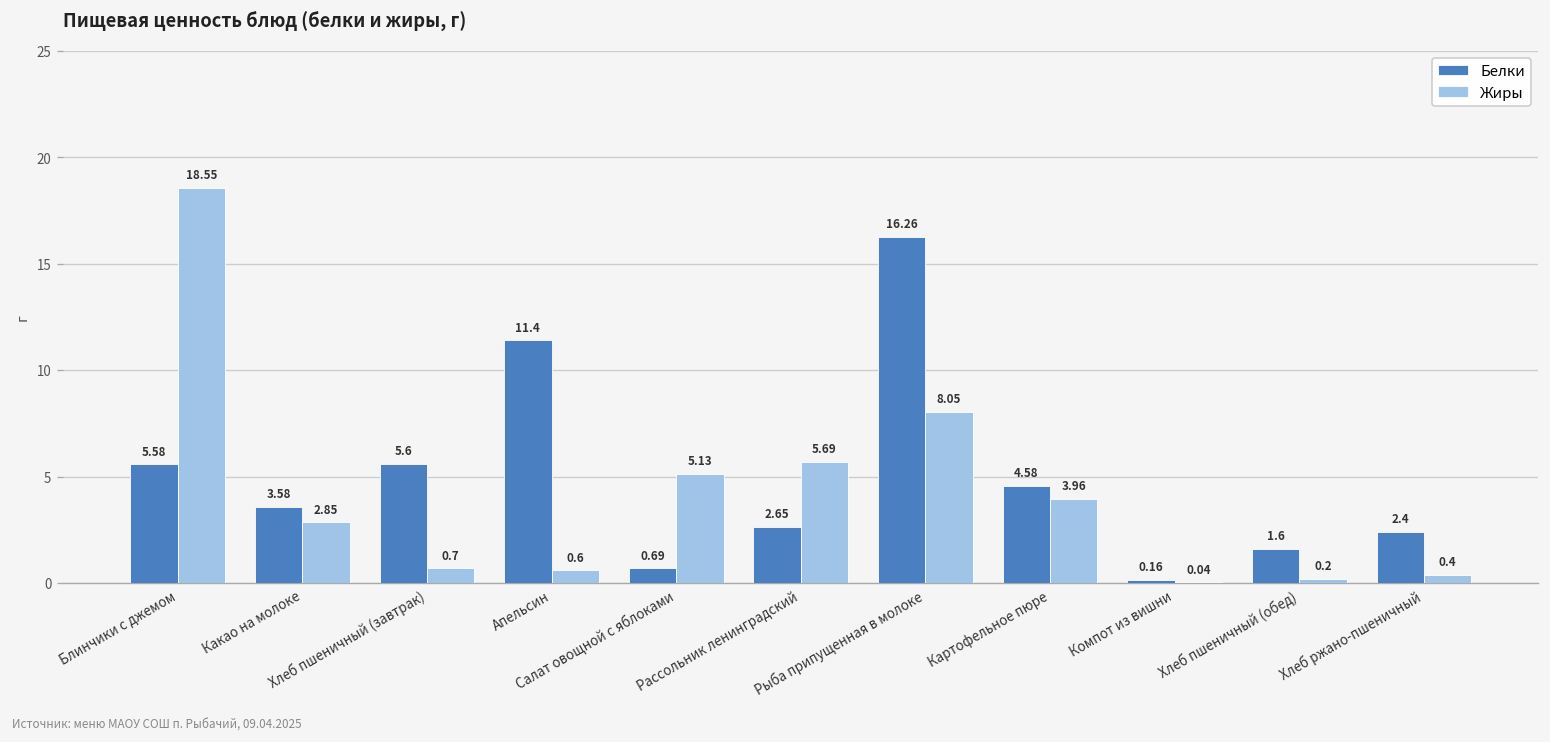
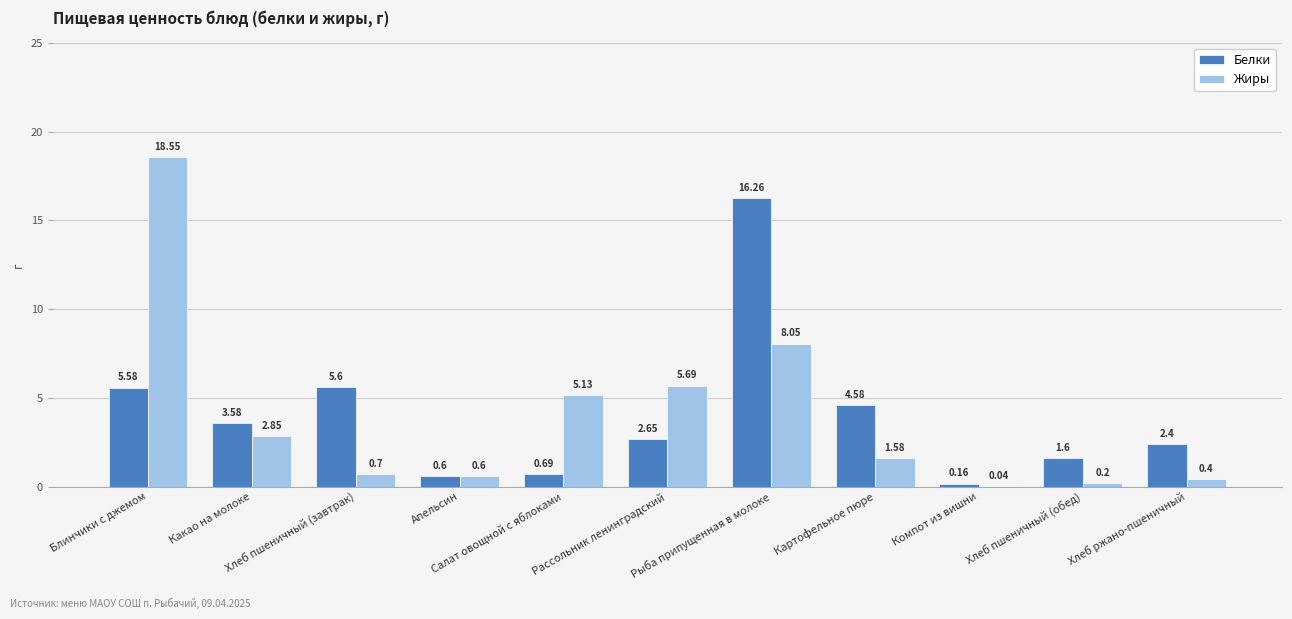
  {
    "Белки": {
      "Блинчики с джемом": 5.58,
      "Какао на молоке": 3.58,
      "Хлеб пшеничный (завтрак)": 5.6,
-     "Апельсин": 11.4,
+     "Апельсин": 0.6,
      "Салат овощной с яблоками": 0.69,
      "Рассольник ленинградский": 2.65,
      "Рыба припущенная в молоке": 16.26,
      "Картофельное пюре": 4.58,
      "Компот из вишни": 0.16,
      "Хлеб пшеничный (обед)": 1.6,
      "Хлеб ржано-пшеничный": 2.4
    },
    "Жиры": {
      "Блинчики с джемом": 18.55,
      "Какао на молоке": 2.85,
      "Хлеб пшеничный (завтрак)": 0.7,
      "Апельсин": 0.6,
      "Салат овощной с яблоками": 5.13,
      "Рассольник ленинградский": 5.69,
      "Рыба припущенная в молоке": 8.05,
-     "Картофельное пюре": 3.96,
+     "Картофельное пюре": 1.58,
      "Компот из вишни": 0.04,
      "Хлеб пшеничный (обед)": 0.2,
      "Хлеб ржано-пшеничный": 0.4
    }
  }
